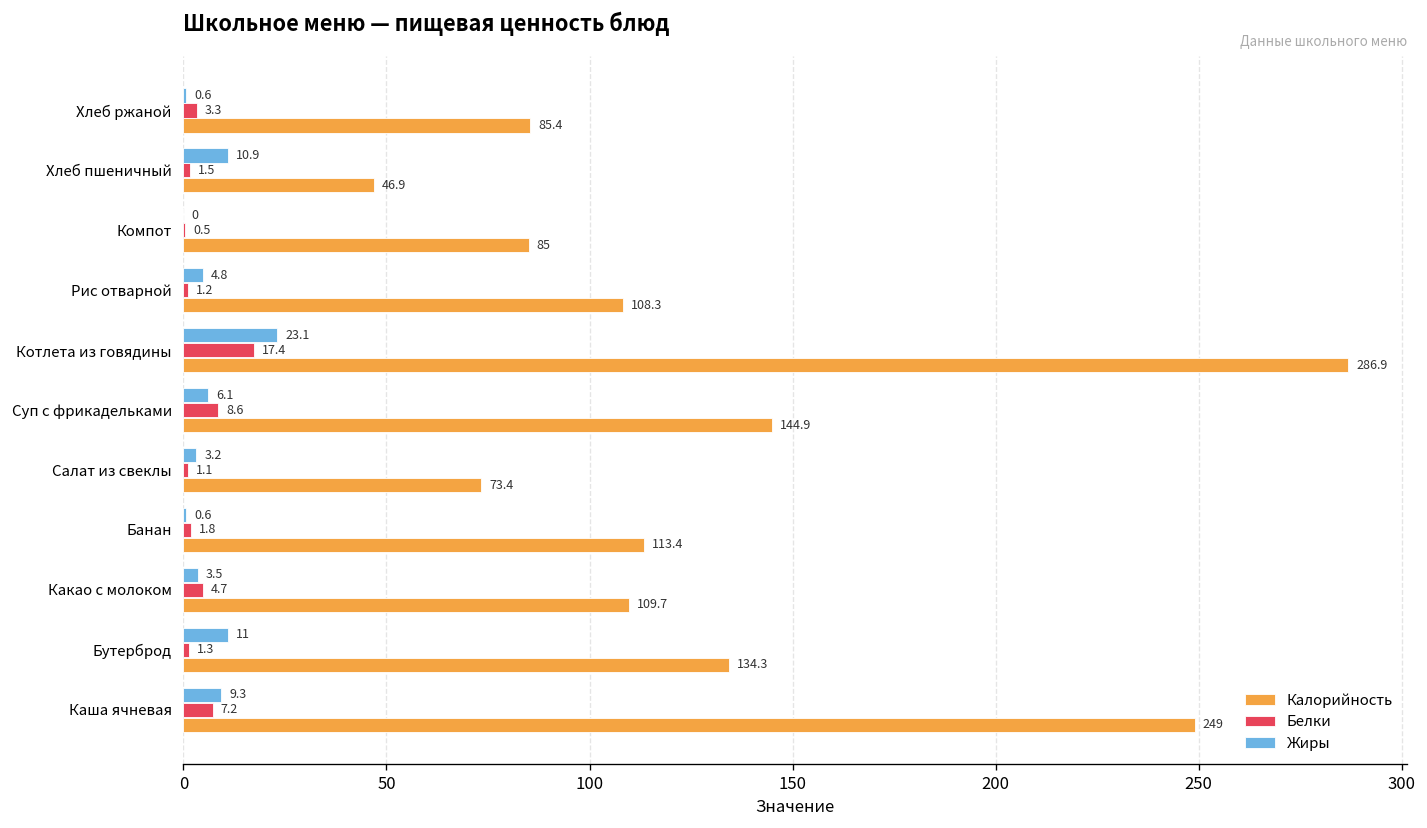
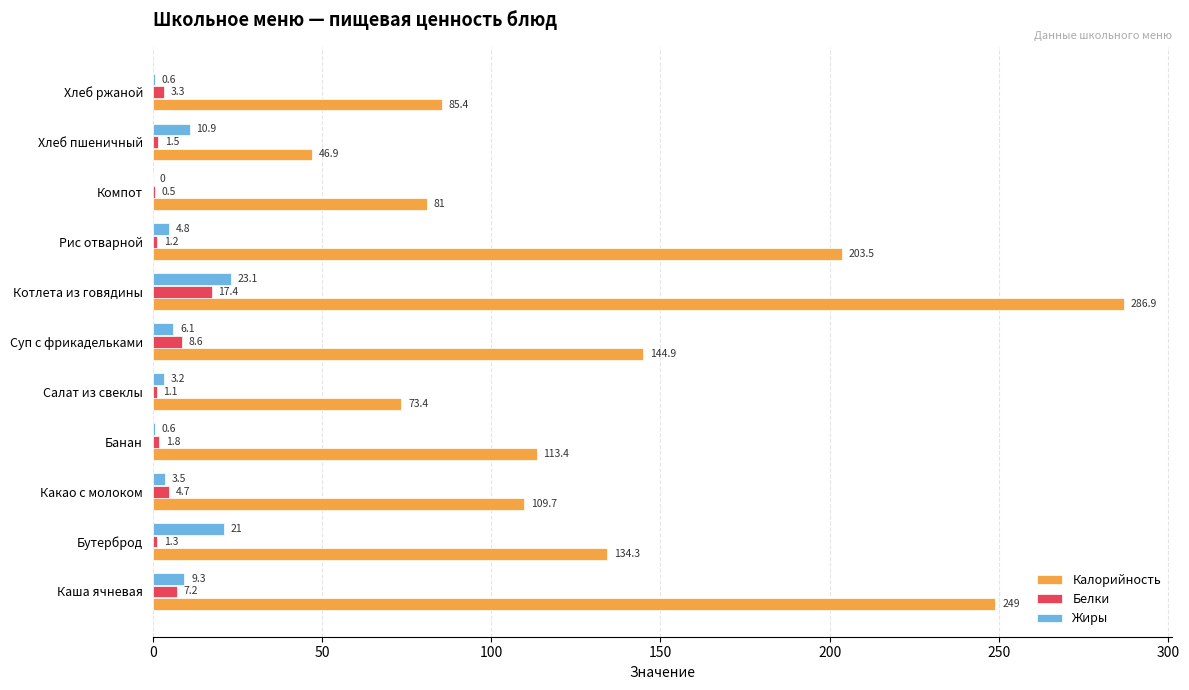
  {
    "Калорийность": {
      "Хлеб ржаной": 85.4,
      "Хлеб пшеничный": 46.9,
-     "Компот": 85,
-     "Рис отварной": 108.3,
+     "Компот": 81,
+     "Рис отварной": 203.5,
      "Котлета из говядины": 286.9,
      "Суп с фрикадельками": 144.9,
      "Салат из свеклы": 73.4,
      "Банан": 113.4,
      "Какао с молоком": 109.7,
      "Бутерброд": 134.3,
      "Каша ячневая": 249
    },
    "Белки": {
      "Хлеб ржаной": 3.3,
      "Хлеб пшеничный": 1.5,
      "Компот": 0.5,
      "Рис отварной": 1.2,
      "Котлета из говядины": 17.4,
      "Суп с фрикадельками": 8.6,
      "Салат из свеклы": 1.1,
      "Банан": 1.8,
      "Какао с молоком": 4.7,
      "Бутерброд": 1.3,
      "Каша ячневая": 7.2
    },
    "Жиры": {
      "Хлеб ржаной": 0.6,
      "Хлеб пшеничный": 10.9,
      "Компот": 0,
      "Рис отварной": 4.8,
      "Котлета из говядины": 23.1,
      "Суп с фрикадельками": 6.1,
      "Салат из свеклы": 3.2,
      "Банан": 0.6,
      "Какао с молоком": 3.5,
-     "Бутерброд": 11,
+     "Бутерброд": 21,
      "Каша ячневая": 9.3
    }
  }
